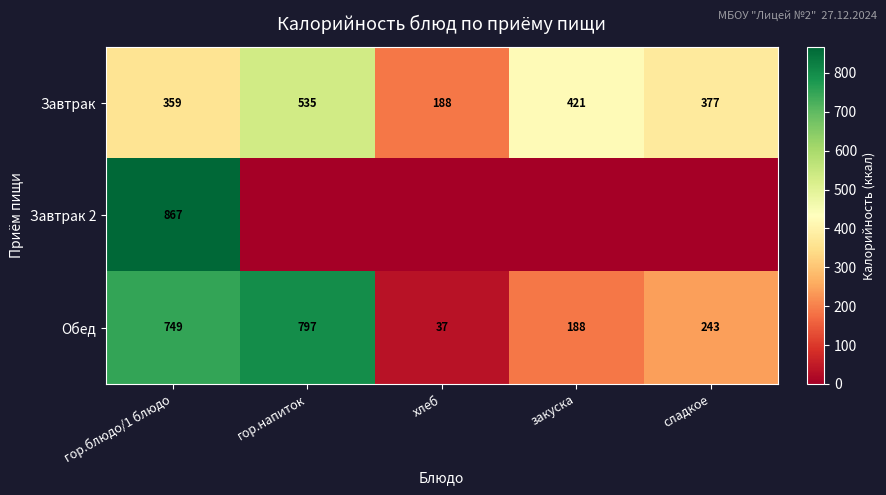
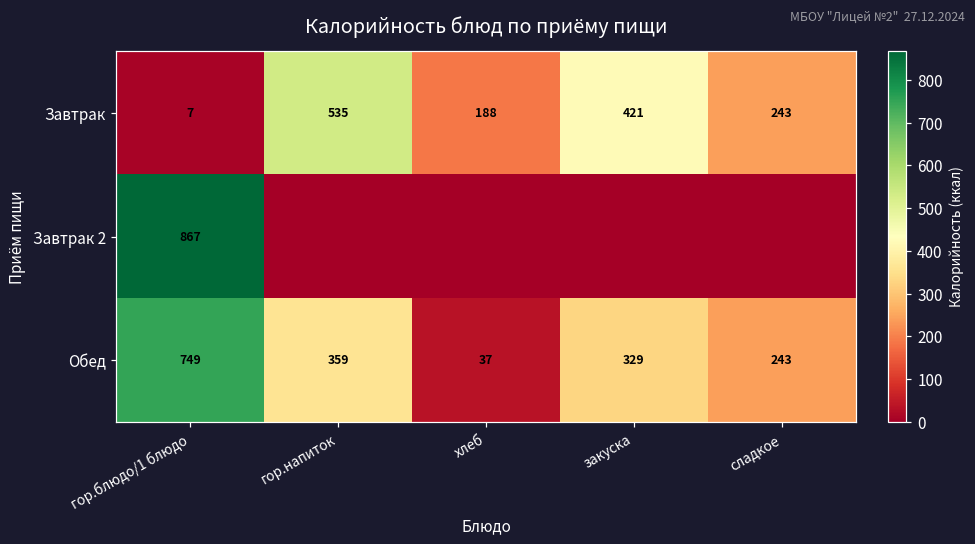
  {
    "Завтрак": {
-     "гор.блюдо/1 блюдо": 359,
+     "гор.блюдо/1 блюдо": 7,
      "гор.напиток": 535,
      "хлеб": 188,
      "закуска": 421,
-     "сладкое": 377
+     "сладкое": 243
    },
    "Завтрак 2": {
      "гор.блюдо/1 блюдо": 867
    },
    "Обед": {
      "гор.блюдо/1 блюдо": 749,
-     "гор.напиток": 797,
+     "гор.напиток": 359,
      "хлеб": 37,
-     "закуска": 188,
+     "закуска": 329,
      "сладкое": 243
    }
  }
